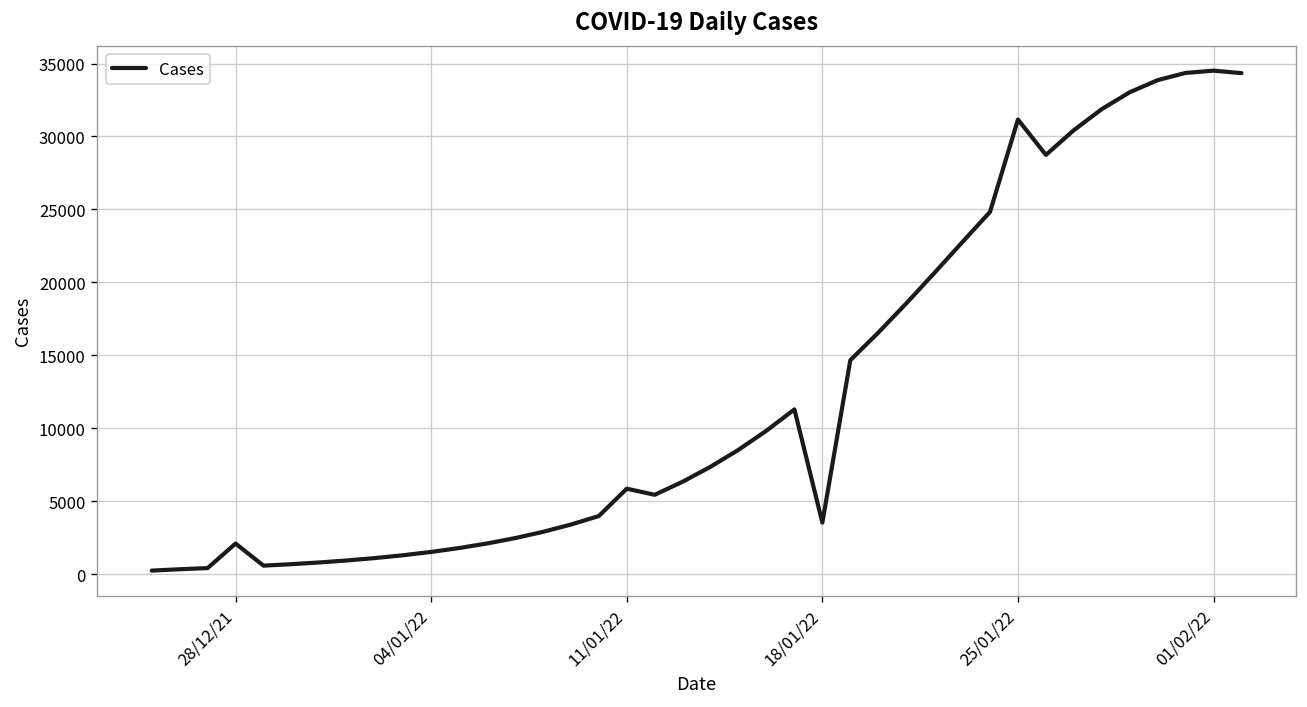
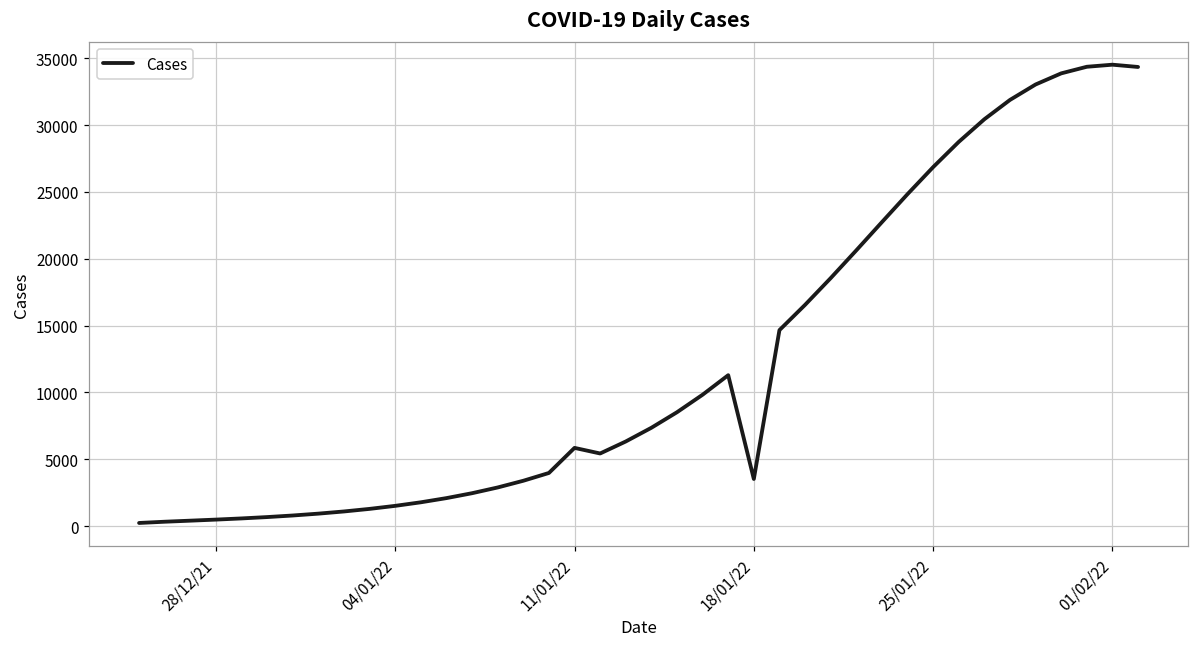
  {
-   "28/12/21": 2100,
+   "28/12/21": 500,
    "04/01/22": 1500,
    "11/01/22": 5900,
    "18/01/22": 3500,
-   "25/01/22": 31200,
+   "25/01/22": 26900,
    "01/02/22": 34500
  }
